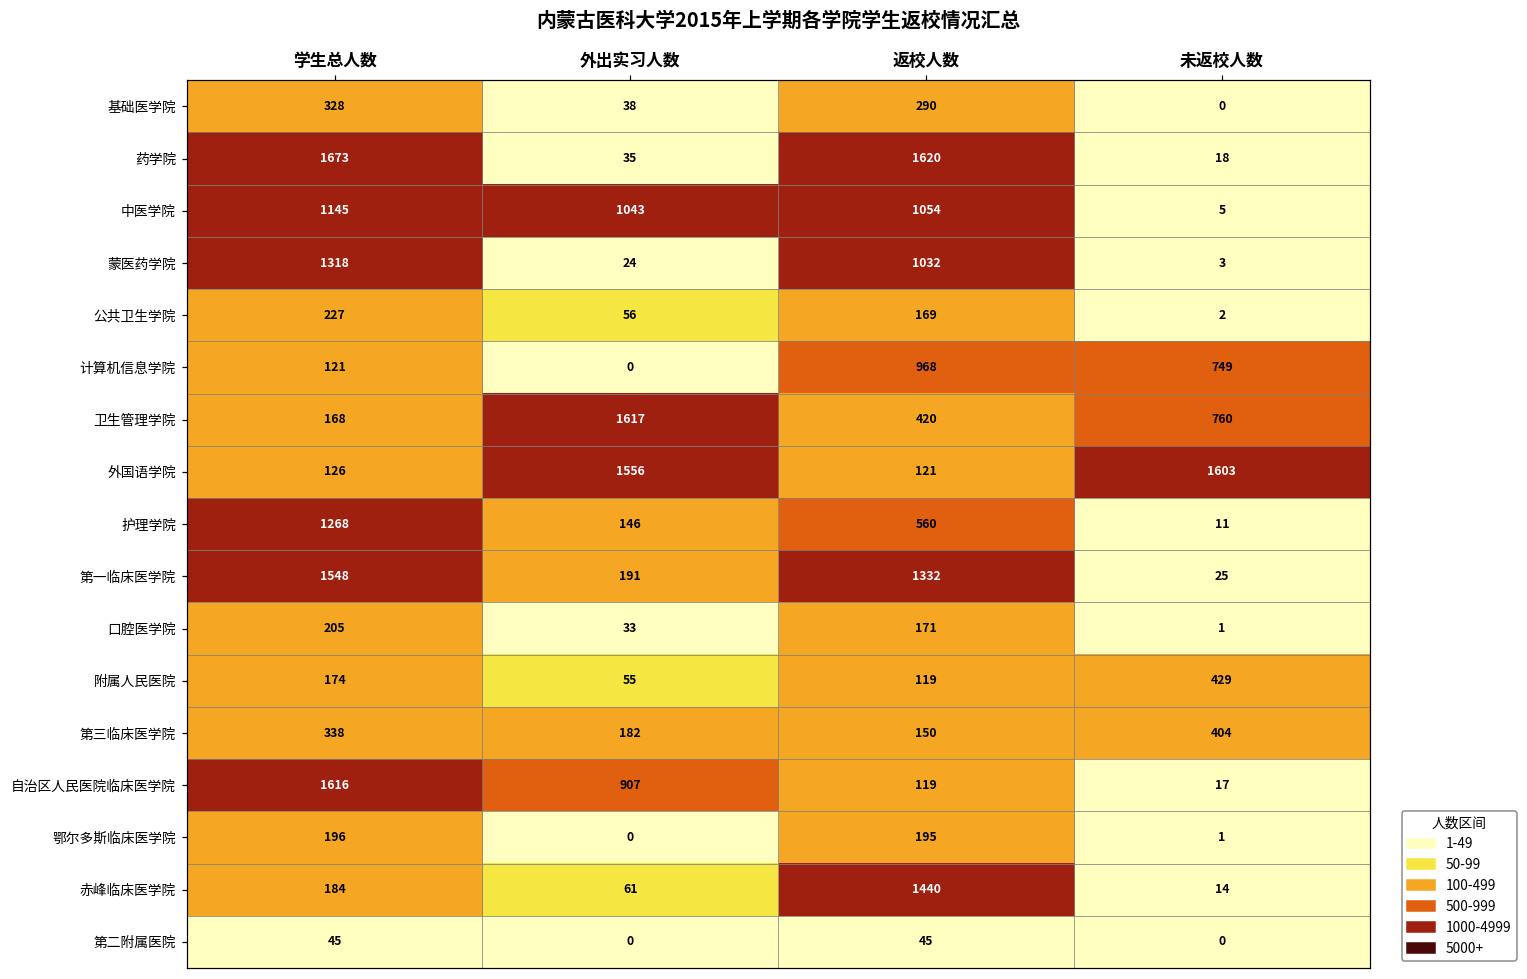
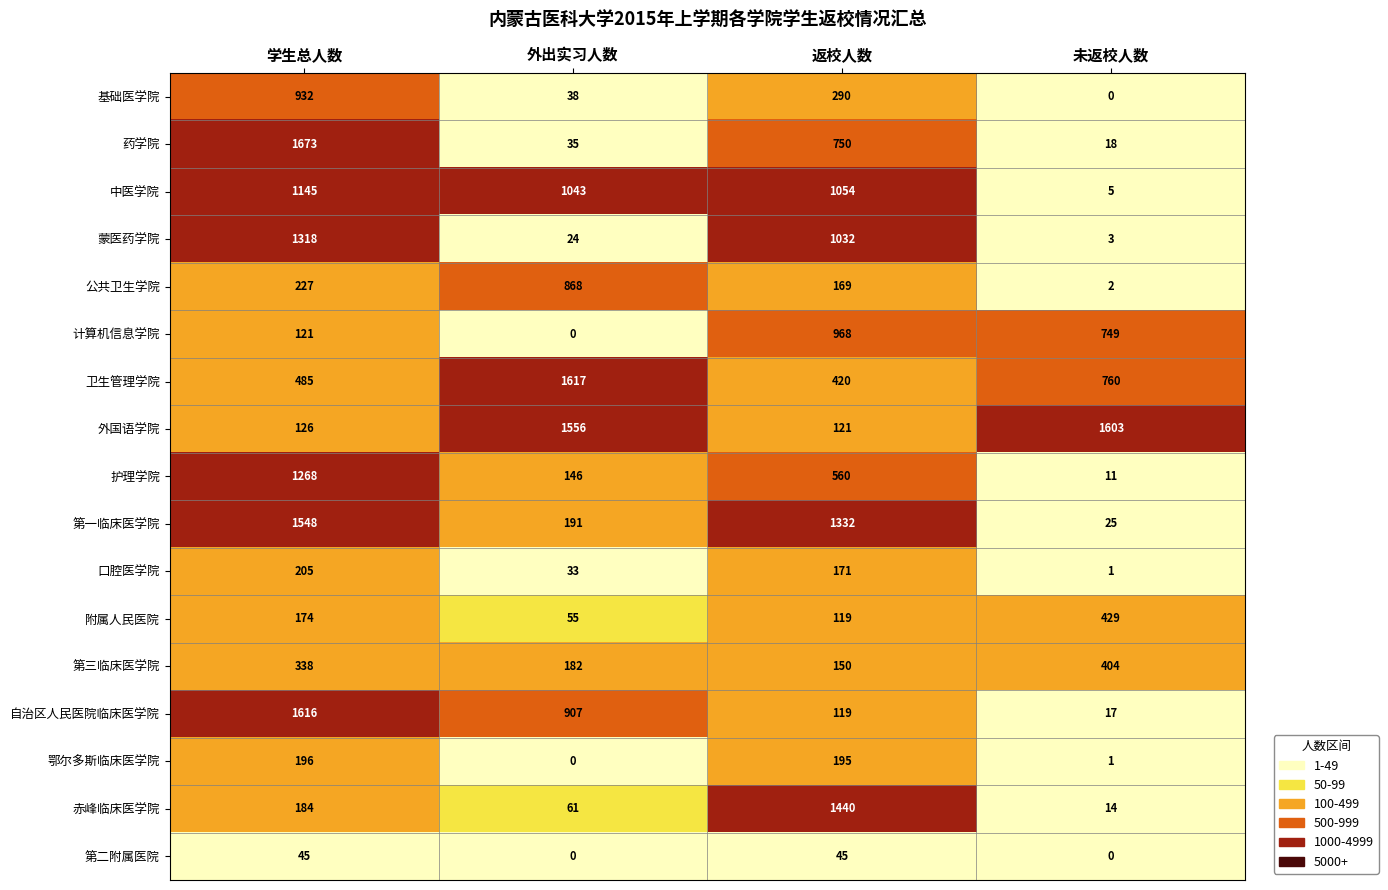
  {
    "基础医学院": {
-     "学生总人数": 328,
+     "学生总人数": 932,
      "外出实习人数": 38,
      "返校人数": 290,
      "未返校人数": 0
    },
    "药学院": {
      "学生总人数": 1673,
      "外出实习人数": 35,
-     "返校人数": 1620,
+     "返校人数": 750,
      "未返校人数": 18
    },
    "中医学院": {
      "学生总人数": 1145,
      "外出实习人数": 1043,
      "返校人数": 1054,
      "未返校人数": 5
    },
    "蒙医药学院": {
      "学生总人数": 1318,
      "外出实习人数": 24,
      "返校人数": 1032,
      "未返校人数": 3
    },
    "公共卫生学院": {
      "学生总人数": 227,
-     "外出实习人数": 56,
+     "外出实习人数": 868,
      "返校人数": 169,
      "未返校人数": 2
    },
    "计算机信息学院": {
      "学生总人数": 121,
      "外出实习人数": 0,
      "返校人数": 968,
      "未返校人数": 749
    },
    "卫生管理学院": {
-     "学生总人数": 168,
+     "学生总人数": 485,
      "外出实习人数": 1617,
      "返校人数": 420,
      "未返校人数": 760
    },
    "外国语学院": {
      "学生总人数": 126,
      "外出实习人数": 1556,
      "返校人数": 121,
      "未返校人数": 1603
    },
    "护理学院": {
      "学生总人数": 1268,
      "外出实习人数": 146,
      "返校人数": 560,
      "未返校人数": 11
    },
    "第一临床医学院": {
      "学生总人数": 1548,
      "外出实习人数": 191,
      "返校人数": 1332,
      "未返校人数": 25
    },
    "口腔医学院": {
      "学生总人数": 205,
      "外出实习人数": 33,
      "返校人数": 171,
      "未返校人数": 1
    },
    "附属人民医院": {
      "学生总人数": 174,
      "外出实习人数": 55,
      "返校人数": 119,
      "未返校人数": 429
    },
    "第三临床医学院": {
      "学生总人数": 338,
      "外出实习人数": 182,
      "返校人数": 150,
      "未返校人数": 404
    },
    "自治区人民医院临床医学院": {
      "学生总人数": 1616,
      "外出实习人数": 907,
      "返校人数": 119,
      "未返校人数": 17
    },
    "鄂尔多斯临床医学院": {
      "学生总人数": 196,
      "外出实习人数": 0,
      "返校人数": 195,
      "未返校人数": 1
    },
    "赤峰临床医学院": {
      "学生总人数": 184,
      "外出实习人数": 61,
      "返校人数": 1440,
      "未返校人数": 14
    },
    "第二附属医院": {
      "学生总人数": 45,
      "外出实习人数": 0,
      "返校人数": 45,
      "未返校人数": 0
    }
  }
